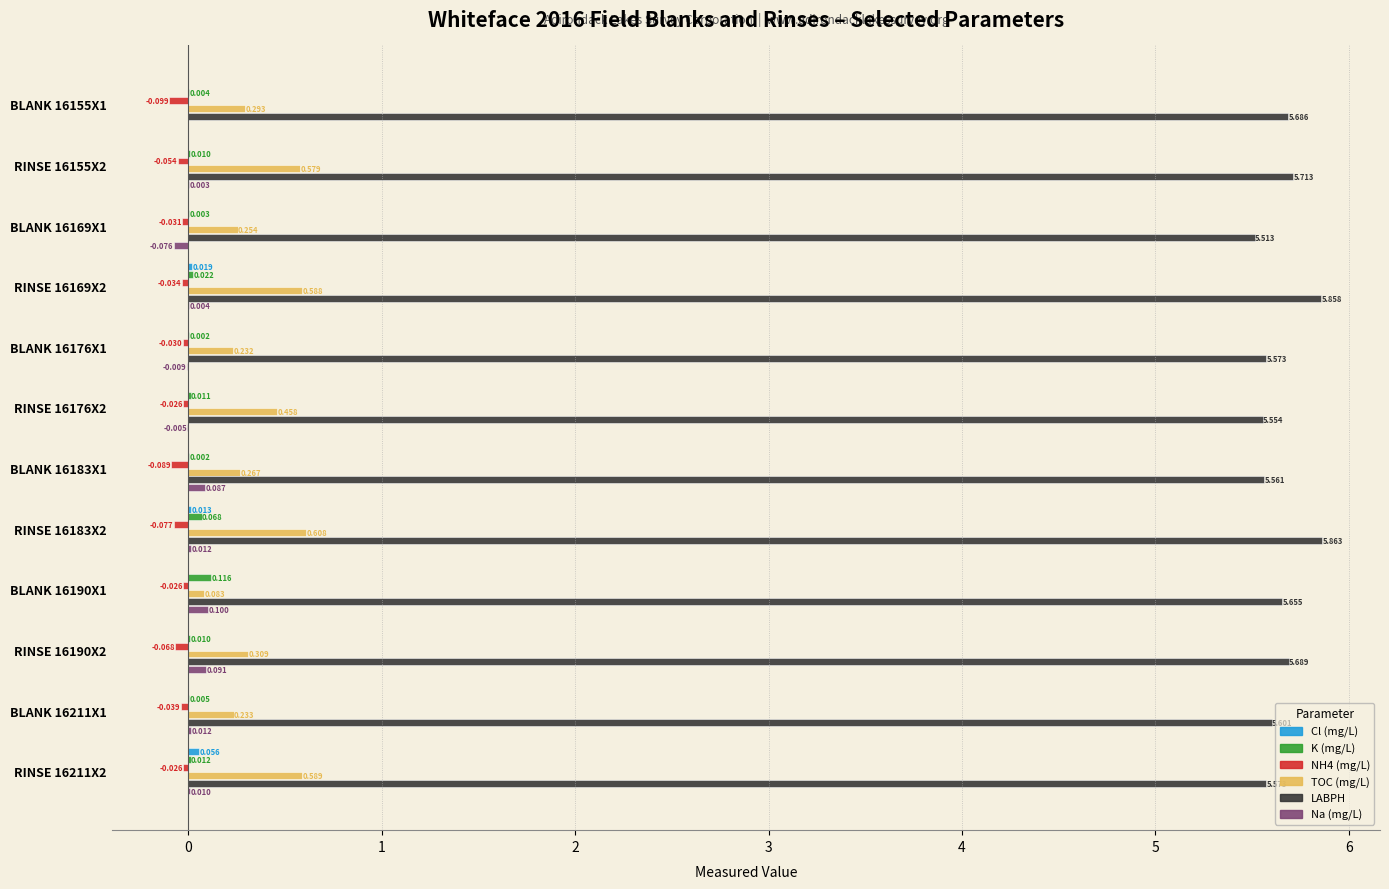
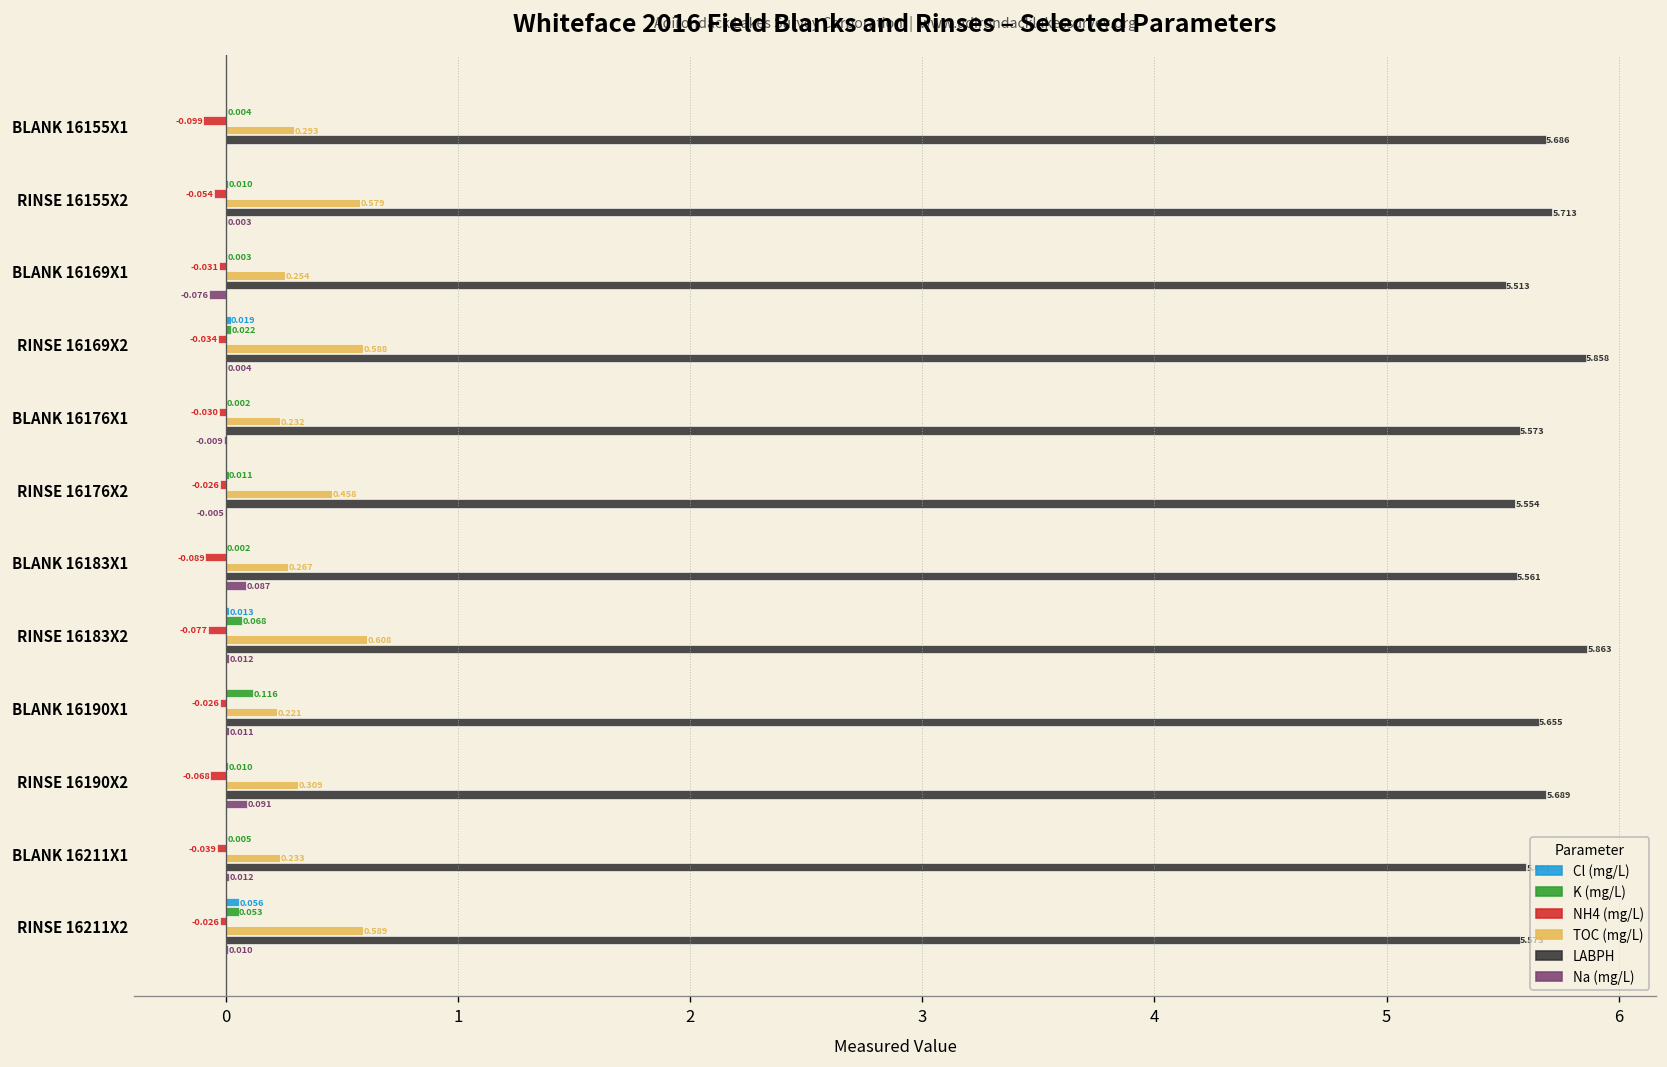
  {
    "Cl (mg/L)": {
      "RINSE 16169X2": 0.019,
      "RINSE 16183X2": 0.013,
      "RINSE 16211X2": 0.056
    },
    "K (mg/L)": {
      "BLANK 16155X1": 0.004,
      "RINSE 16155X2": 0.010,
      "BLANK 16169X1": 0.003,
      "RINSE 16169X2": 0.022,
      "BLANK 16176X1": 0.002,
      "RINSE 16176X2": 0.011,
      "BLANK 16183X1": 0.002,
      "RINSE 16183X2": 0.068,
      "BLANK 16190X1": 0.116,
      "RINSE 16190X2": 0.010,
      "BLANK 16211X1": 0.005,
-     "RINSE 16211X2": 0.012
+     "RINSE 16211X2": 0.053
    },
    "NH4 (mg/L)": {
      "BLANK 16155X1": -0.099,
      "RINSE 16155X2": -0.054,
      "BLANK 16169X1": -0.031,
      "RINSE 16169X2": -0.034,
      "BLANK 16176X1": -0.030,
      "RINSE 16176X2": -0.026,
      "BLANK 16183X1": -0.089,
      "RINSE 16183X2": -0.077,
      "BLANK 16190X1": -0.026,
      "RINSE 16190X2": -0.068,
      "BLANK 16211X1": -0.039,
      "RINSE 16211X2": -0.026
    },
    "TOC (mg/L)": {
      "BLANK 16155X1": 0.293,
      "RINSE 16155X2": 0.579,
      "BLANK 16169X1": 0.254,
      "RINSE 16169X2": 0.588,
      "BLANK 16176X1": 0.232,
      "RINSE 16176X2": 0.458,
      "BLANK 16183X1": 0.267,
      "RINSE 16183X2": 0.608,
-     "BLANK 16190X1": 0.083,
+     "BLANK 16190X1": 0.221,
      "RINSE 16190X2": 0.309,
      "BLANK 16211X1": 0.233,
      "RINSE 16211X2": 0.589
    },
    "LABPH": {
      "BLANK 16155X1": 5.686,
      "RINSE 16155X2": 5.713,
      "BLANK 16169X1": 5.513,
      "RINSE 16169X2": 5.858,
      "BLANK 16176X1": 5.573,
      "RINSE 16176X2": 5.554,
      "BLANK 16183X1": 5.561,
      "RINSE 16183X2": 5.863,
      "BLANK 16190X1": 5.655,
      "RINSE 16190X2": 5.689
    },
    "Na (mg/L)": {
      "RINSE 16155X2": 0.003,
      "BLANK 16169X1": -0.076,
      "RINSE 16169X2": 0.004,
      "BLANK 16176X1": -0.009,
      "RINSE 16176X2": -0.005,
      "BLANK 16183X1": 0.087,
      "RINSE 16183X2": 0.012,
-     "BLANK 16190X1": 0.100,
+     "BLANK 16190X1": 0.011,
      "RINSE 16190X2": 0.091,
      "BLANK 16211X1": 0.012,
      "RINSE 16211X2": 0.010
    }
  }
